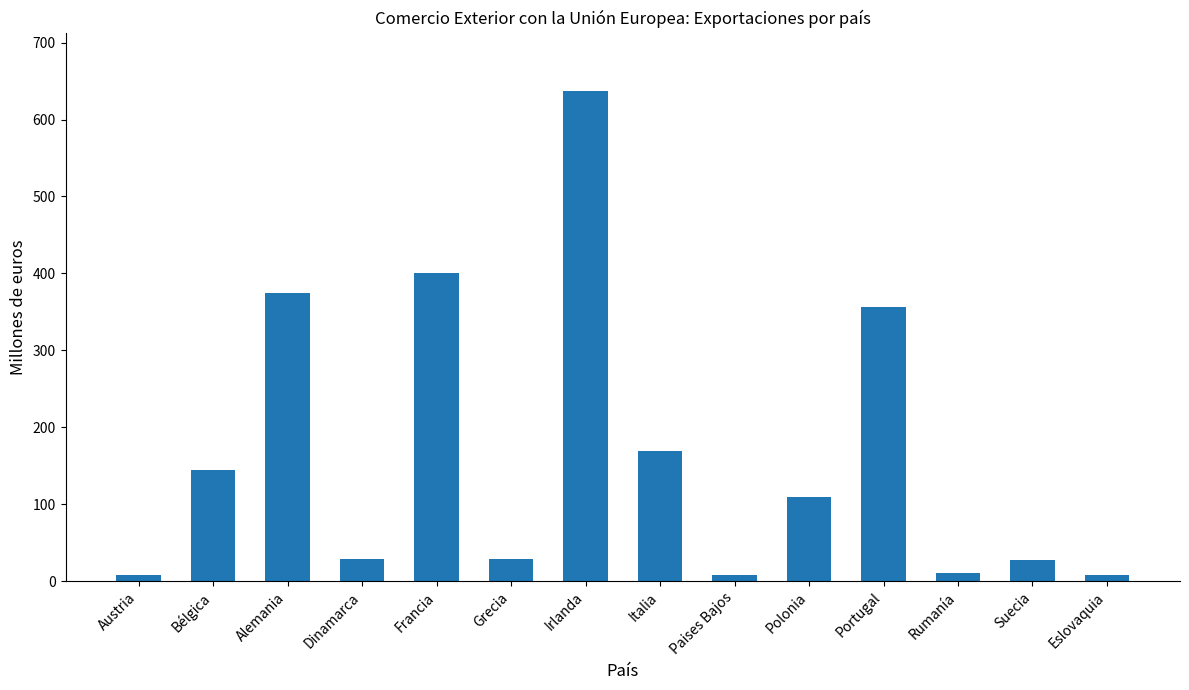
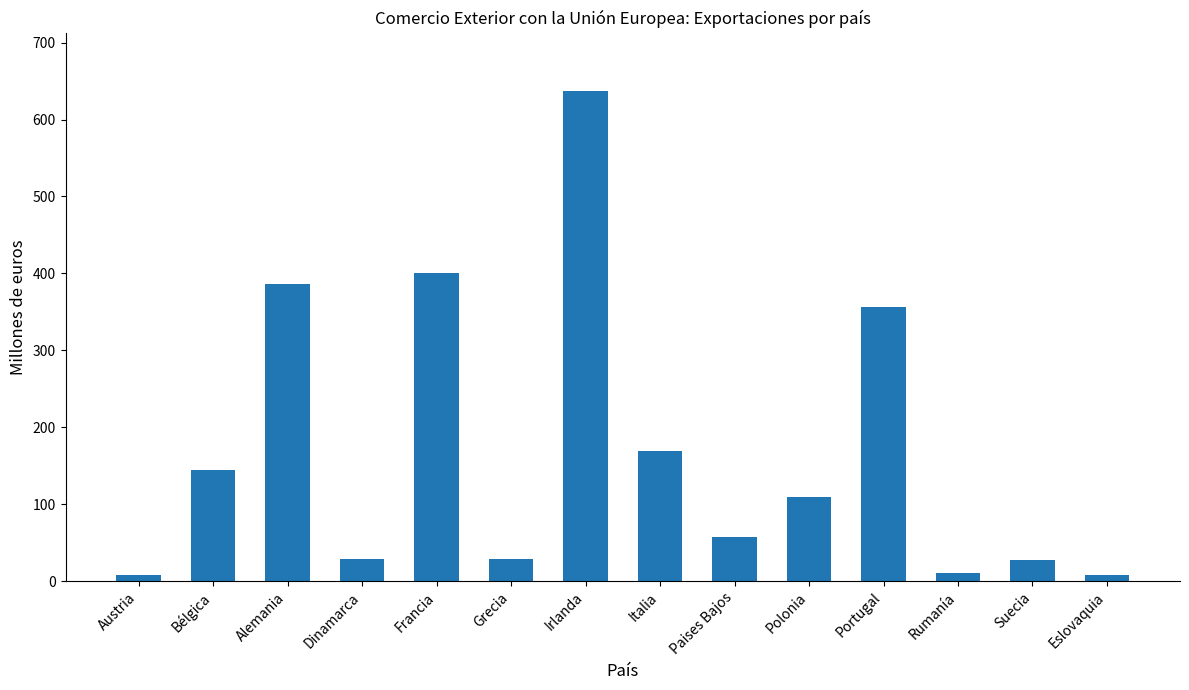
  {
    "Austria": 10,
    "Bélgica": 140,
-   "Alemania": 370,
+   "Alemania": 390,
    "Dinamarca": 30,
    "Francia": 400,
    "Grecia": 30,
    "Irlanda": 640,
    "Italia": 170,
-   "Paises Bajos": 10,
+   "Paises Bajos": 60,
    "Polonia": 110,
    "Portugal": 360,
    "Rumanía": 10,
    "Suecia": 30,
    "Eslovaquia": 10
  }
